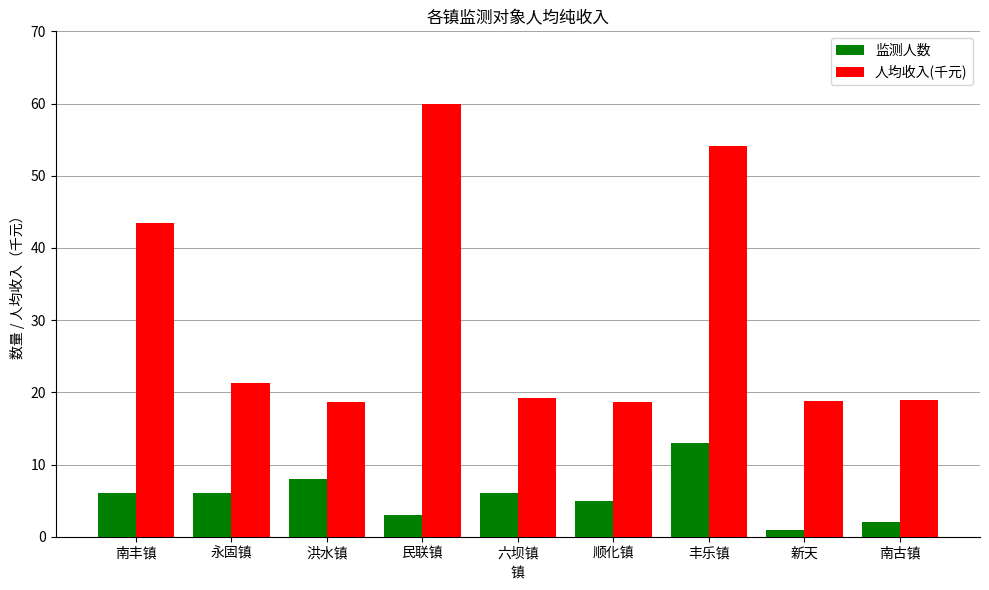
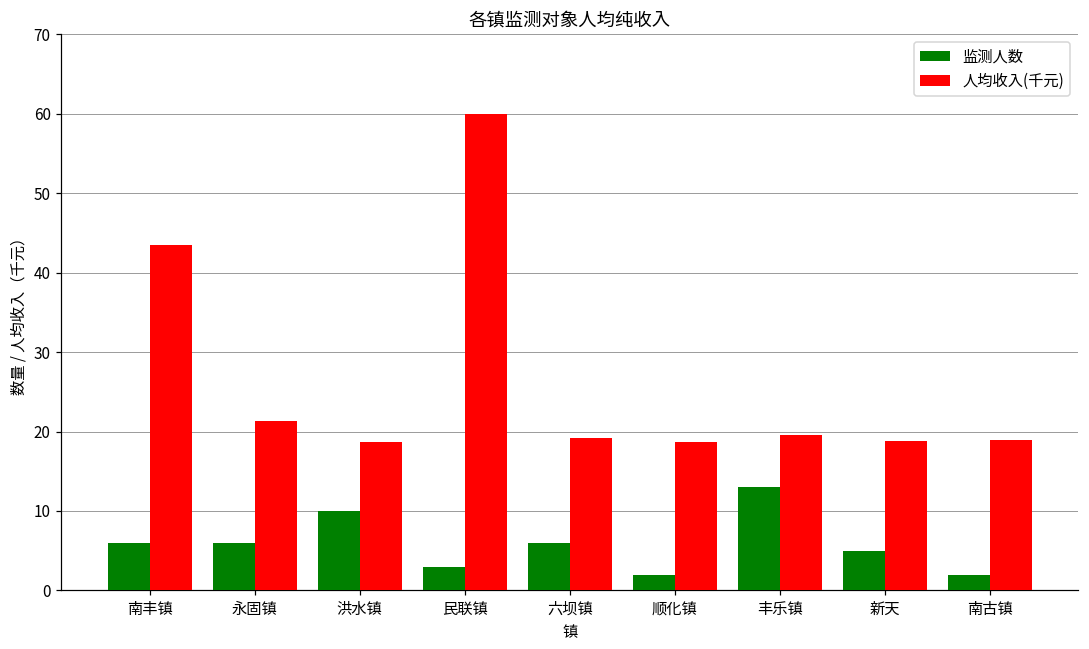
  {
    "监测人数": {
      "南丰镇": 6,
      "永固镇": 6,
-     "洪水镇": 8,
+     "洪水镇": 10,
      "民联镇": 3,
      "六坝镇": 6,
-     "顺化镇": 5,
+     "顺化镇": 2,
      "丰乐镇": 13,
-     "新天": 1,
+     "新天": 5,
      "南古镇": 2
    },
    "人均收入(千元)": {
      "南丰镇": 43,
      "永固镇": 21,
      "洪水镇": 19,
      "民联镇": 60,
      "六坝镇": 19,
      "顺化镇": 19,
-     "丰乐镇": 54,
+     "丰乐镇": 20,
      "新天": 19,
      "南古镇": 19
    }
  }
